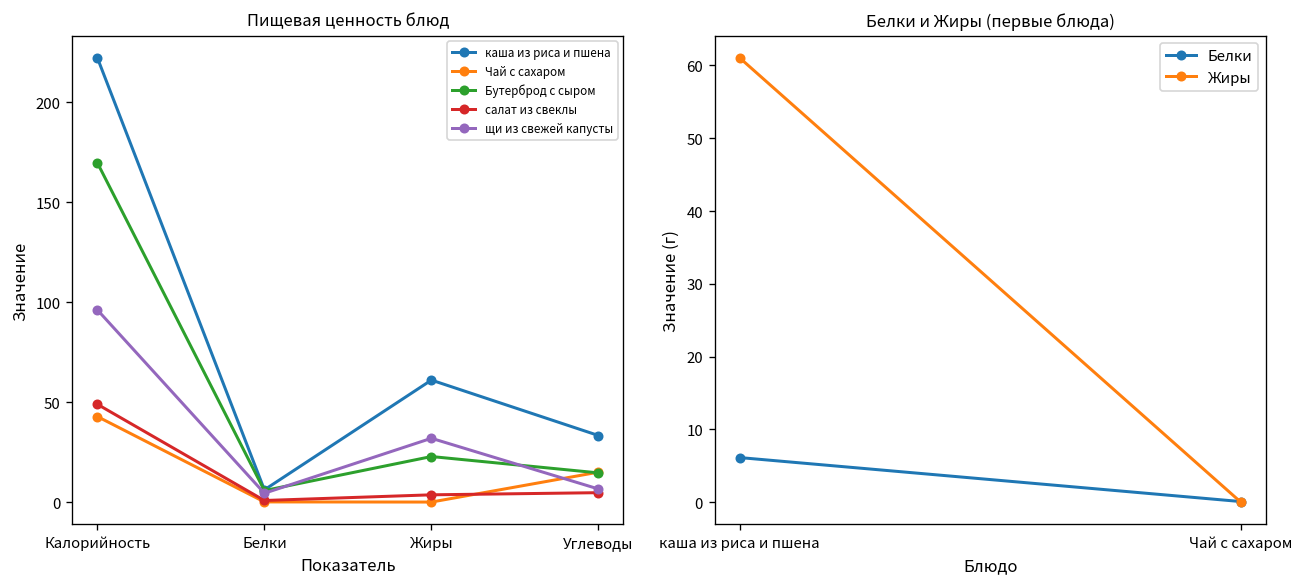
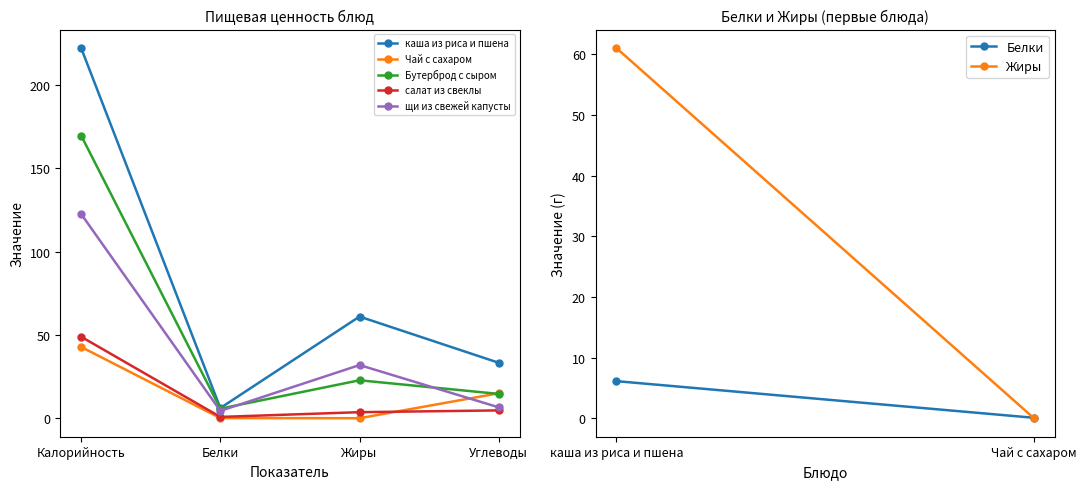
  {
    "Пищевая ценность блюд": {
      "каша из риса и пшена": {
        "Калорийность": 222,
        "Жиры": 61,
        "Углеводы": 33
      },
      "Чай с сахаром": {
        "Калорийность": 43,
        "Жиры": 0
      },
      "Бутерброд с сыром": {
        "Калорийность": 170,
        "Жиры": 23
      },
      "салат из свеклы": {
        "Калорийность": 49,
        "Жиры": 4,
        "Углеводы": 5
      },
      "щи из свежей капусты": {
-       "Калорийность": 96,
+       "Калорийность": 123,
        "Жиры": 32,
        "Углеводы": 7
      }
    },
    "Белки и Жиры (первые блюда)": {
      "Белки": {
        "каша из риса и пшена": 6
      },
      "Жиры": {
        "каша из риса и пшена": 61
      }
    }
  }
